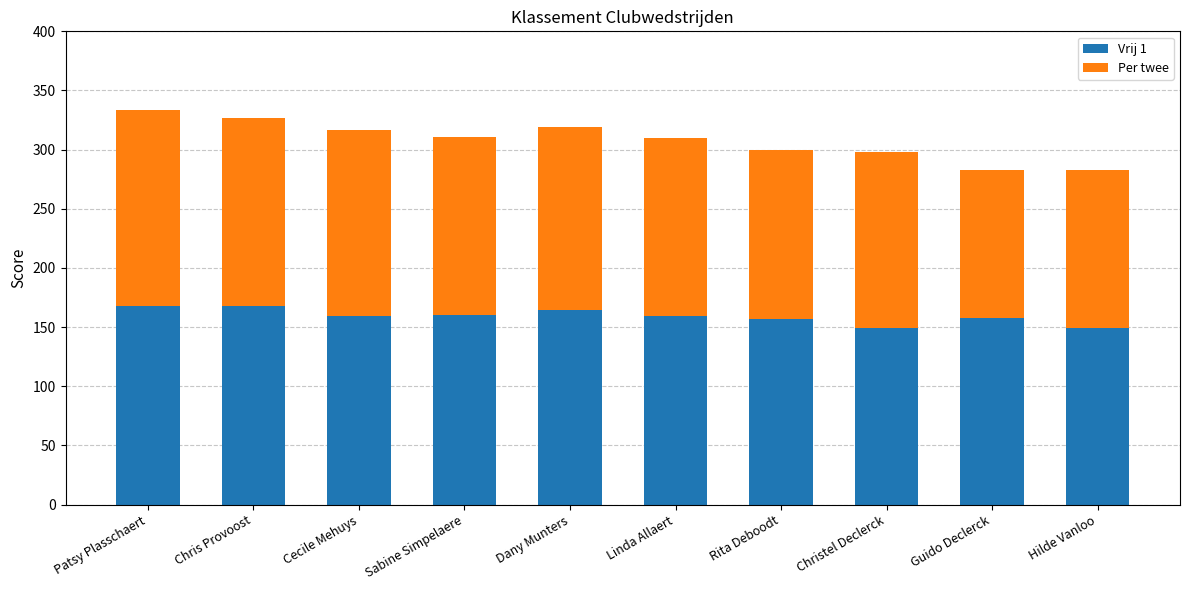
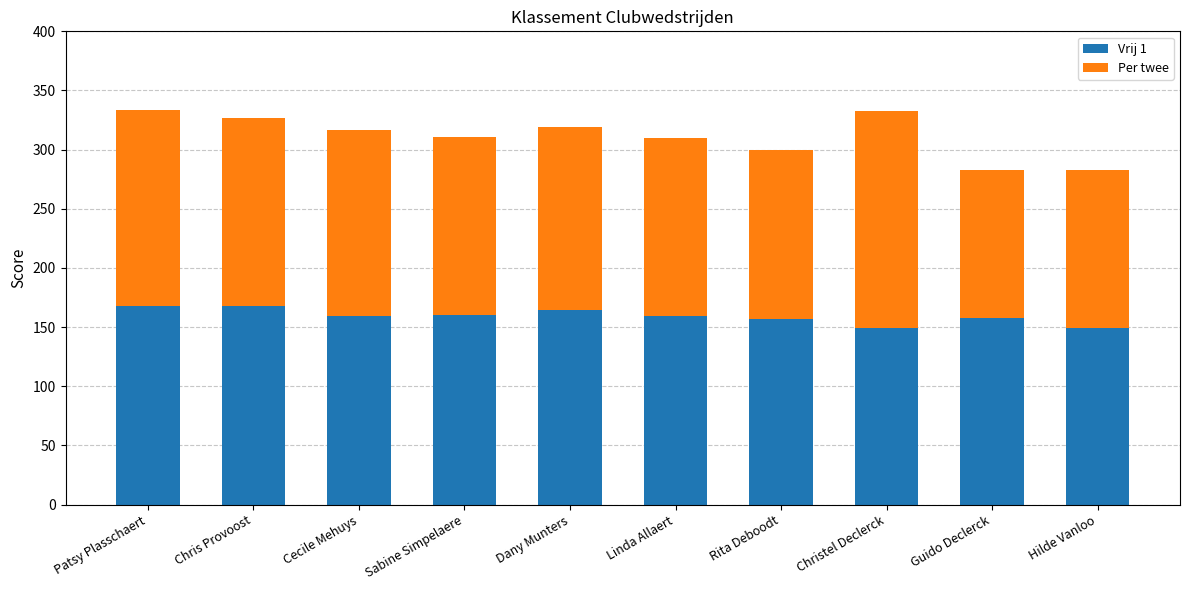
  {
    "Vrij 1": {
      "Patsy Plasschaert": 168,
      "Chris Provoost": 168,
      "Cecile Mehuys": 160,
      "Sabine Simpelaere": 161,
      "Dany Munters": 165,
      "Linda Allaert": 160,
      "Rita Deboodt": 157,
      "Christel Declerck": 149,
      "Guido Declerck": 158,
      "Hilde Vanloo": 149
    },
    "Per twee": {
      "Patsy Plasschaert": 166,
      "Chris Provoost": 159,
      "Cecile Mehuys": 157,
      "Sabine Simpelaere": 150,
      "Dany Munters": 155,
      "Linda Allaert": 150,
      "Rita Deboodt": 143,
-     "Christel Declerck": 149,
+     "Christel Declerck": 183,
      "Guido Declerck": 125,
      "Hilde Vanloo": 134
    }
  }
